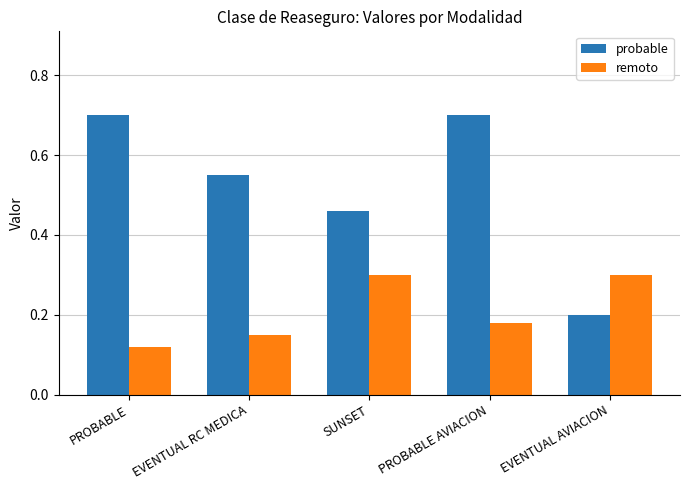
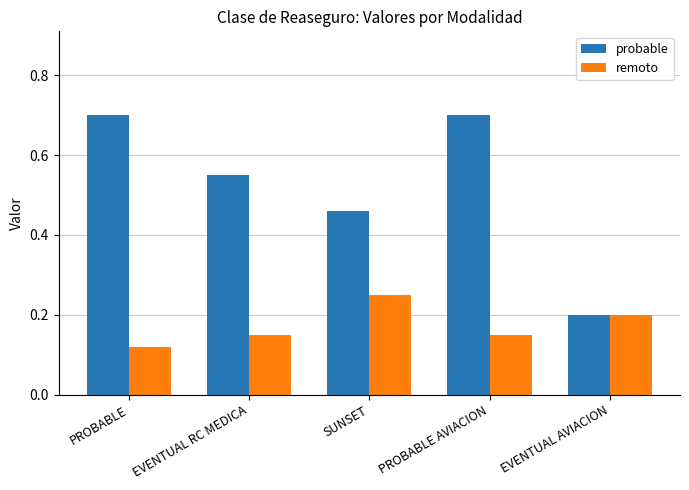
  {
    "probable": {
      "PROBABLE": 0.70,
      "EVENTUAL RC MEDICA": 0.55,
      "SUNSET": 0.46,
      "PROBABLE AVIACION": 0.70,
      "EVENTUAL AVIACION": 0.20
    },
    "remoto": {
      "PROBABLE": 0.12,
      "EVENTUAL RC MEDICA": 0.15,
-     "SUNSET": 0.30,
-     "PROBABLE AVIACION": 0.18,
-     "EVENTUAL AVIACION": 0.3
+     "SUNSET": 0.25,
+     "PROBABLE AVIACION": 0.15,
+     "EVENTUAL AVIACION": 0.2
    }
  }
